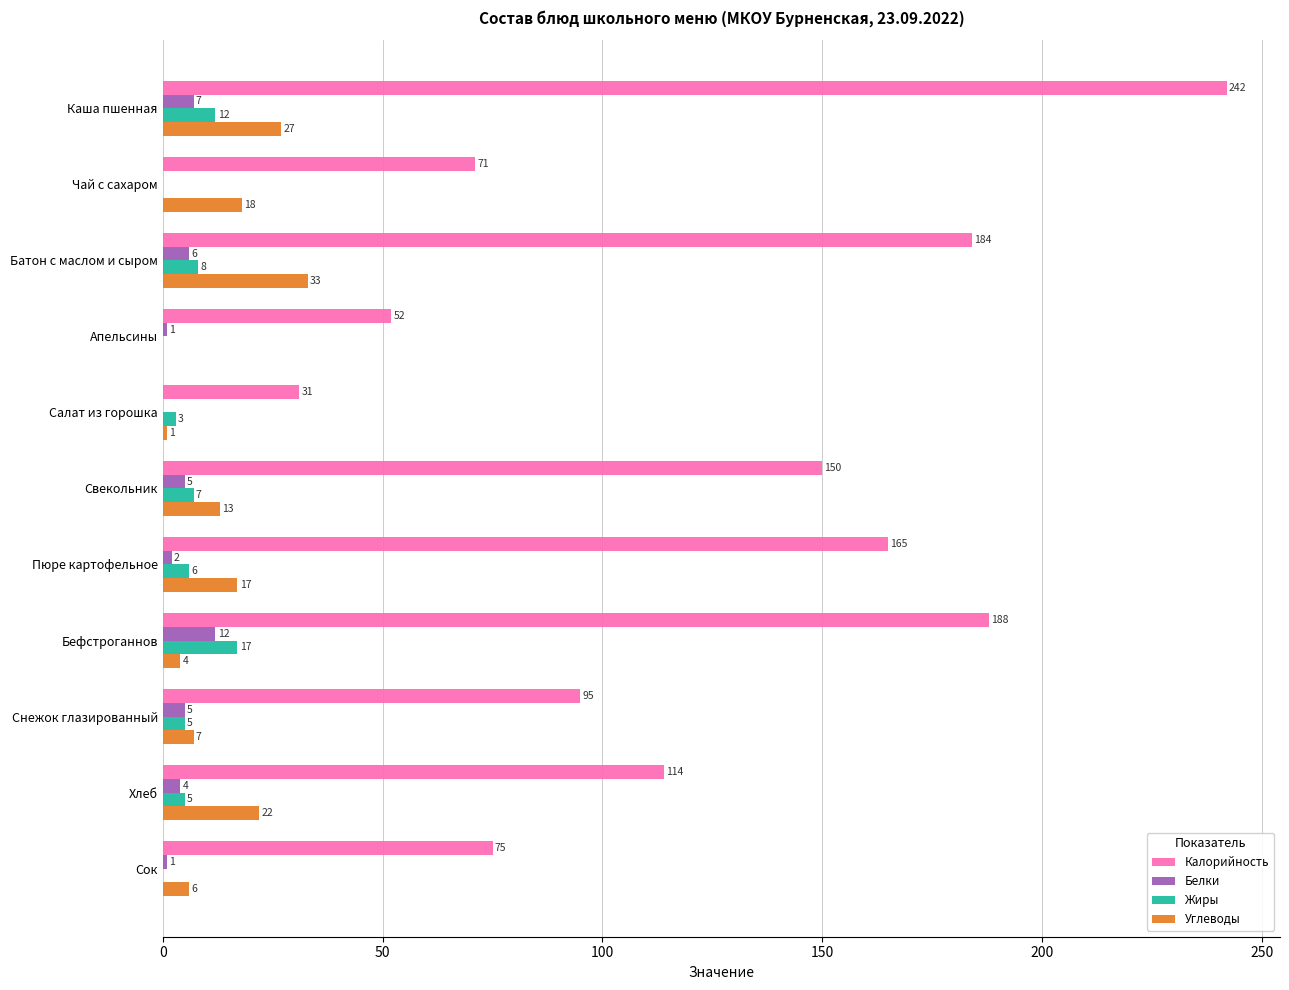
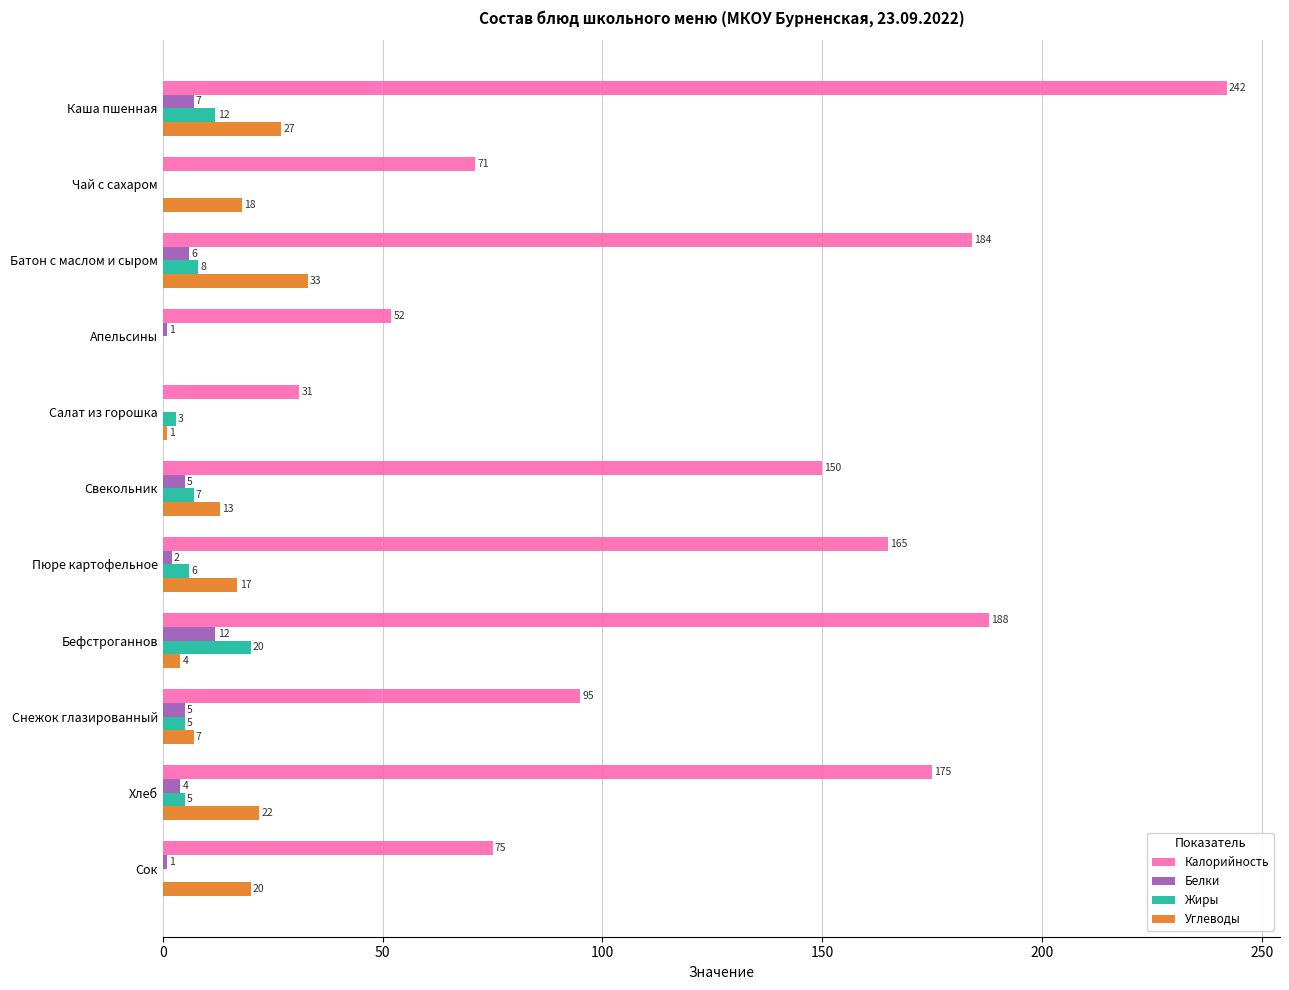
  {
    "Калорийность": {
      "Каша пшенная": 242,
      "Чай с сахаром": 71,
      "Батон с маслом и сыром": 184,
      "Апельсины": 52,
      "Салат из горошка": 31,
      "Свекольник": 150,
      "Пюре картофельное": 165,
      "Бефстроганнов": 188,
      "Снежок глазированный": 95,
-     "Хлеб": 114,
+     "Хлеб": 175,
      "Сок": 75
    },
    "Белки": {
      "Каша пшенная": 7,
      "Батон с маслом и сыром": 6,
      "Апельсины": 1,
      "Свекольник": 5,
      "Пюре картофельное": 2,
      "Бефстроганнов": 12,
      "Снежок глазированный": 5,
      "Хлеб": 4,
      "Сок": 1
    },
    "Жиры": {
      "Каша пшенная": 12,
      "Батон с маслом и сыром": 8,
      "Салат из горошка": 3,
      "Свекольник": 7,
      "Пюре картофельное": 6,
-     "Бефстроганнов": 17,
+     "Бефстроганнов": 20,
      "Снежок глазированный": 5,
      "Хлеб": 5
    },
    "Углеводы": {
      "Каша пшенная": 27,
      "Чай с сахаром": 18,
      "Батон с маслом и сыром": 33,
      "Салат из горошка": 1,
      "Свекольник": 13,
      "Пюре картофельное": 17,
      "Бефстроганнов": 4,
      "Снежок глазированный": 7,
      "Хлеб": 22,
-     "Сок": 6
+     "Сок": 20
    }
  }
